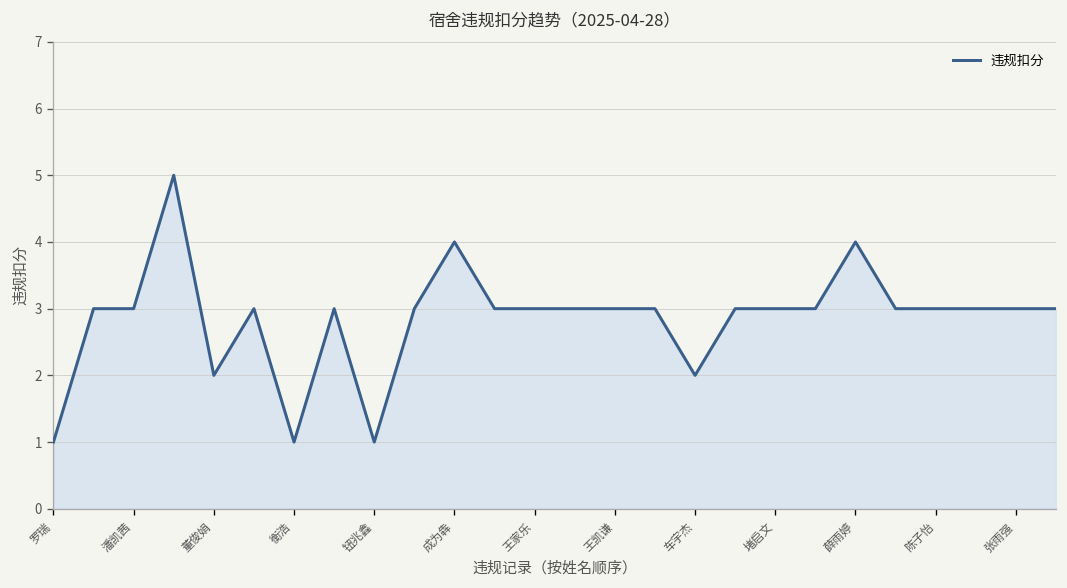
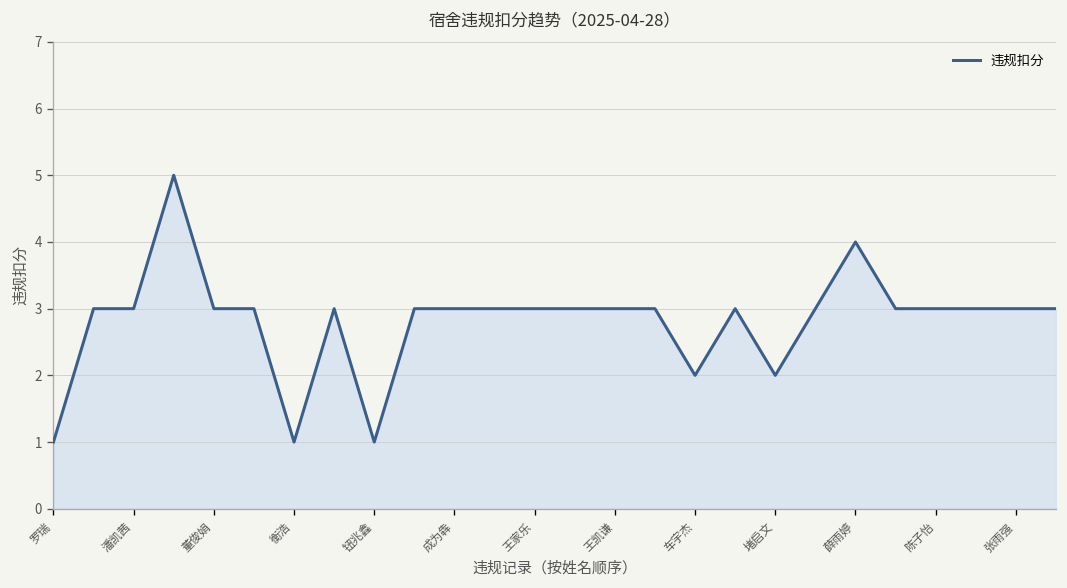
  {
    "罗瑞": 1,
    "潘凯茜": 3,
-   "董俊娟": 2,
+   "董俊娟": 3,
    "衡浩": 1,
    "钮兆鑫": 1,
-   "成为犇": 4,
+   "成为犇": 3,
    "王家乐": 3,
    "王凯谦": 3,
    "车宇杰": 2,
-   "堵启文": 3,
+   "堵启文": 2,
    "薛雨婷": 4,
    "陈子怡": 3,
    "张雨强": 3
  }
